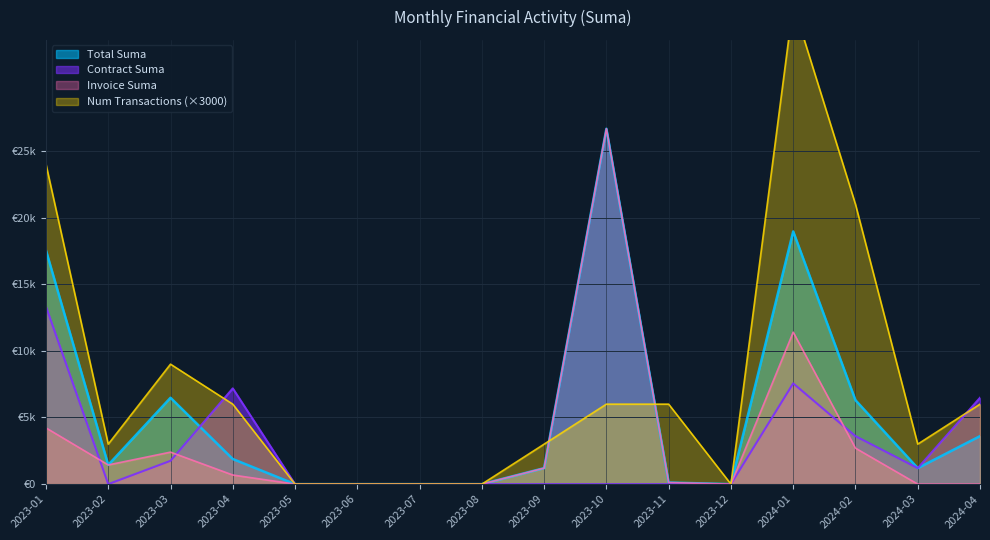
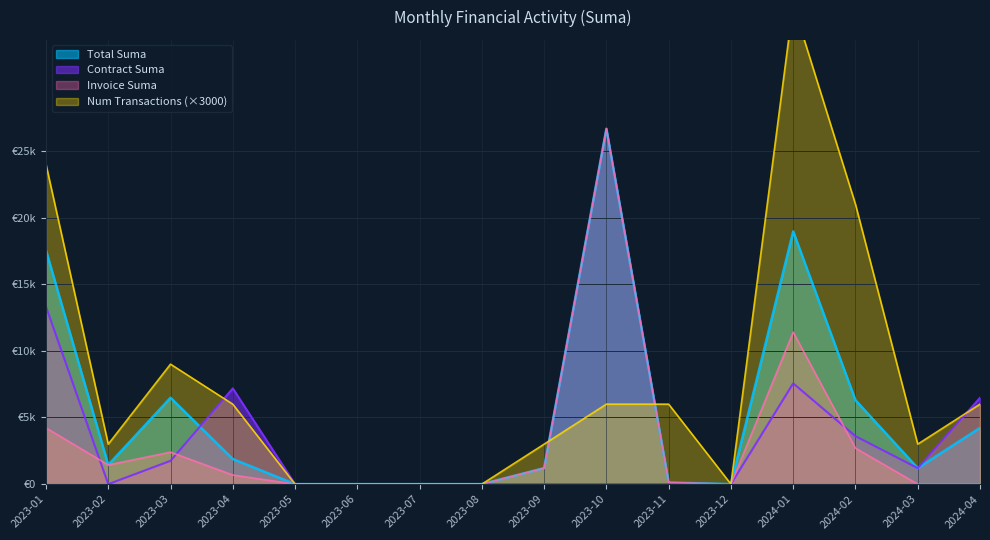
  {
    "Total Suma": {
      "2023-01": "€17500",
      "2023-03": "€6500",
      "2023-04": "€1900",
      "2024-01": "€19000",
      "2024-02": "€6300",
-     "2024-04": "€3600"
+     "2024-04": "€4200"
    },
    "Contract Suma": {
      "2023-01": "€13300",
      "2023-02": "€0",
      "2023-03": "€1700",
      "2023-04": "€7200",
      "2023-09": "€0",
      "2023-10": "€0",
      "2024-01": "€7600",
      "2024-02": "€3600",
      "2024-04": "€6500"
    },
    "Invoice Suma": {
      "2023-01": "€4200",
      "2023-03": "€2400",
      "2023-04": "€700",
      "2024-01": "€11400",
      "2024-02": "€2700",
      "2024-03": "€0",
      "2024-04": "€0"
    },
    "Num Transactions (×3000)": {
      "2023-01": "€24000",
      "2023-02": "€3000",
      "2023-03": "€9000",
      "2023-04": "€6000",
      "2023-09": "€3000",
      "2023-10": "€6000",
      "2023-11": "€6000",
      "2024-02": "€21000",
      "2024-03": "€3000",
      "2024-04": "€6000"
    }
  }
